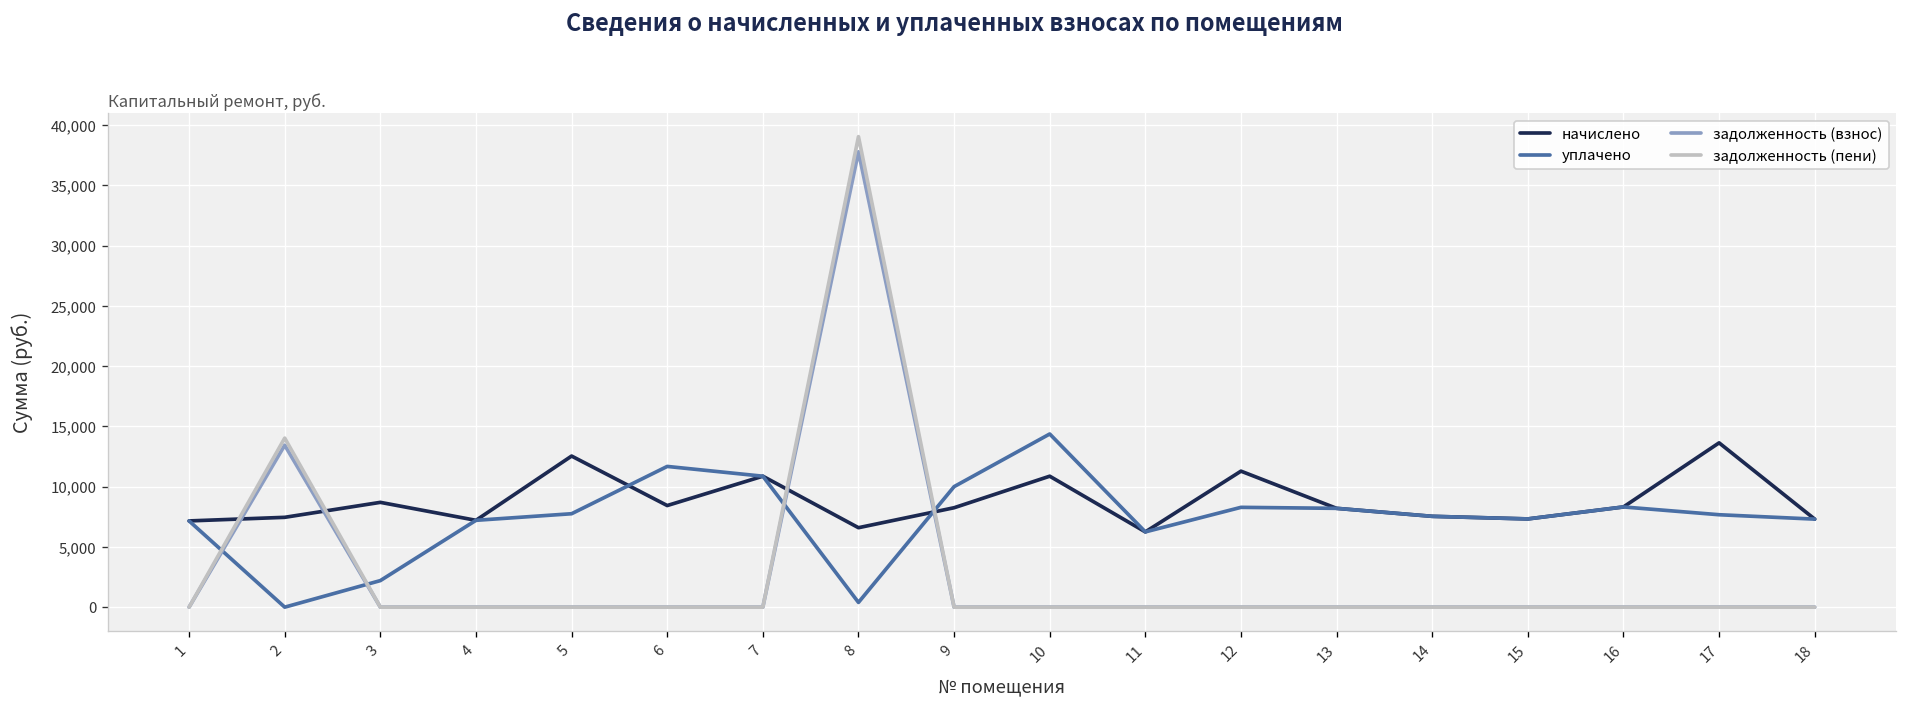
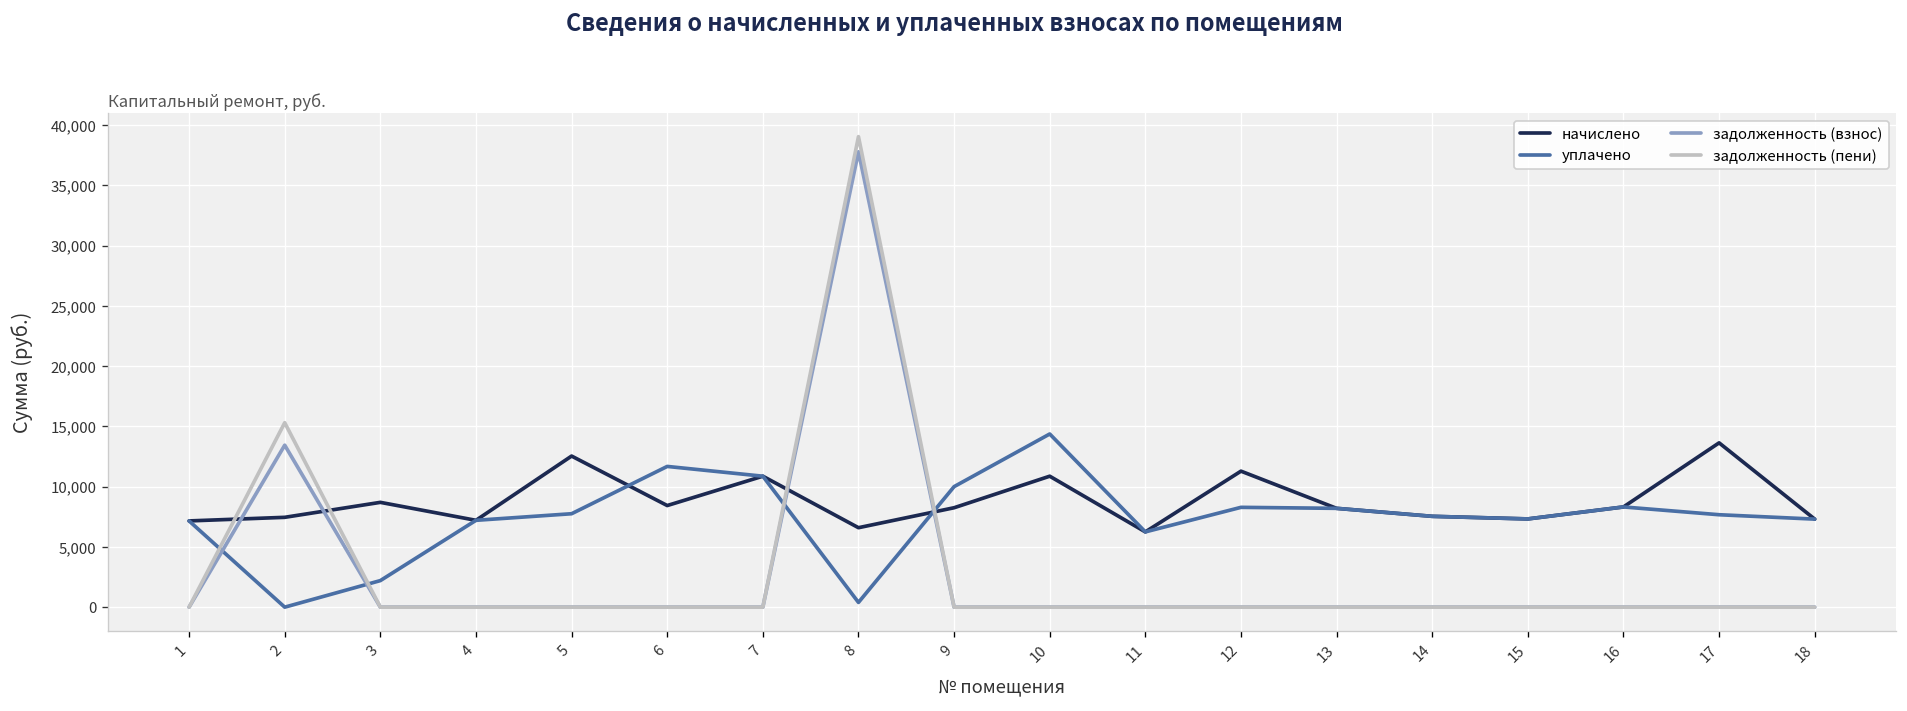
  {
    "начислено": {
      "2": "7,500",
      "3": "8,700",
      "5": "12,500",
      "6": "8,400",
      "8": "6,600",
      "9": "8,200",
      "10": "10,900",
      "12": "11,300",
      "17": "13,600"
    },
    "уплачено": {
      "2": "0",
      "3": "2,200",
      "5": "7,800",
      "6": "11,700",
      "8": "400",
      "9": "10,000",
      "10": "14,400",
      "12": "8,300",
      "17": "7,700"
    },
    "задолженность (взнос)": {
      "2": "13,400",
      "8": "37,800"
    },
    "задолженность (пени)": {
-     "2": "14,000",
+     "2": "15,300",
      "8": "39,000"
    }
  }
